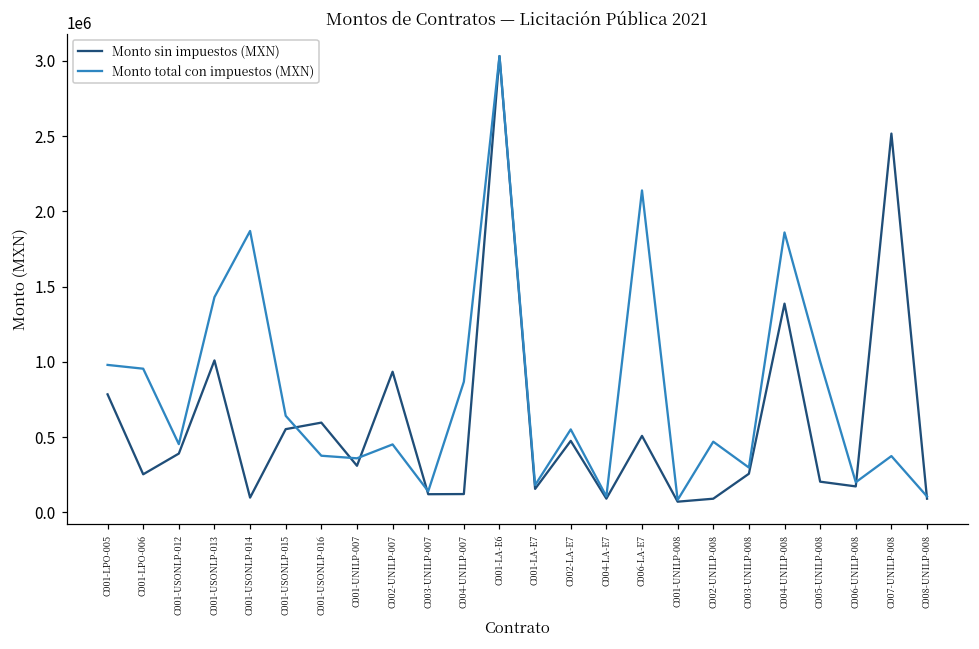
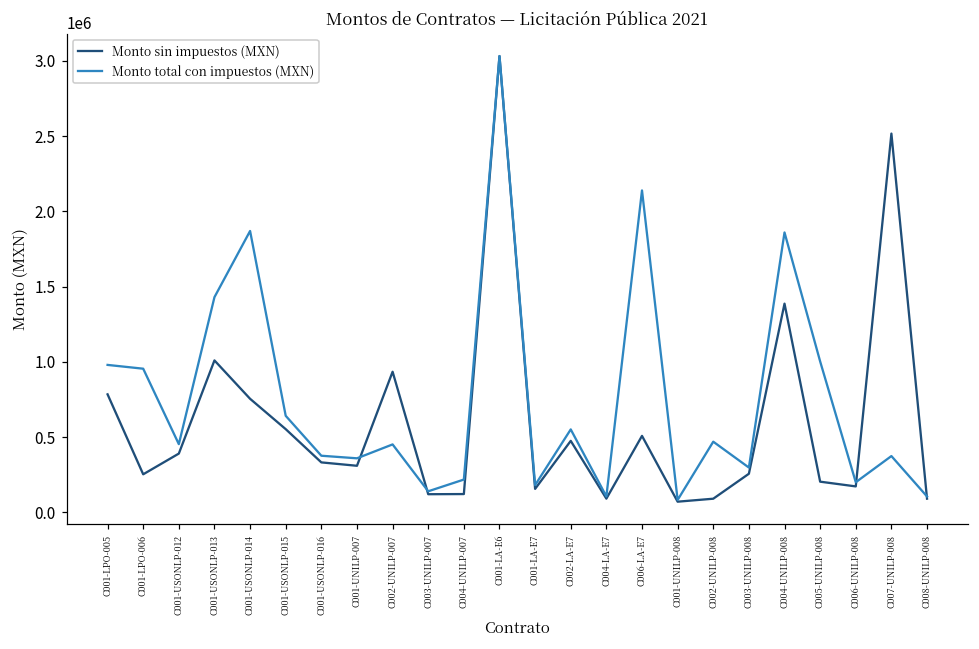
  {
    "Monto sin impuestos (MXN)": {
      "C001-LPO-005": 790000,
      "C001-LPO-006": 250000,
      "C001-USONLP-012": 390000,
      "C001-USONLP-013": 1010000,
-     "C001-USONLP-014": 100000,
+     "C001-USONLP-014": 760000,
      "C001-USONLP-015": 550000,
-     "C001-USONLP-016": 600000,
+     "C001-USONLP-016": 330000,
      "C001-UNILP-007": 310000,
      "C002-UNILP-007": 940000,
      "C003-UNILP-007": 120000,
      "C004-UNILP-007": 120000,
      "C001-LA-E7": 160000,
      "C002-LA-E7": 480000,
      "C006-LA-E7": 510000,
      "C002-UNILP-008": 90000,
      "C003-UNILP-008": 260000,
      "C004-UNILP-008": 1390000,
      "C005-UNILP-008": 200000,
      "C006-UNILP-008": 170000,
      "C007-UNILP-008": 2520000
    },
    "Monto total con impuestos (MXN)": {
      "C001-LPO-005": 980000,
      "C001-LPO-006": 960000,
      "C001-USONLP-012": 450000,
      "C001-USONLP-013": 1430000,
      "C001-USONLP-014": 1870000,
      "C001-USONLP-015": 640000,
      "C001-USONLP-016": 380000,
      "C001-UNILP-007": 360000,
      "C002-UNILP-007": 450000,
      "C003-UNILP-007": 140000,
-     "C004-UNILP-007": 870000,
+     "C004-UNILP-007": 220000,
      "C001-LA-E7": 180000,
      "C002-LA-E7": 550000,
      "C006-LA-E7": 2140000,
      "C002-UNILP-008": 470000,
      "C003-UNILP-008": 300000,
      "C004-UNILP-008": 1860000,
      "C005-UNILP-008": 1000000,
      "C006-UNILP-008": 200000,
      "C007-UNILP-008": 370000
    }
  }
